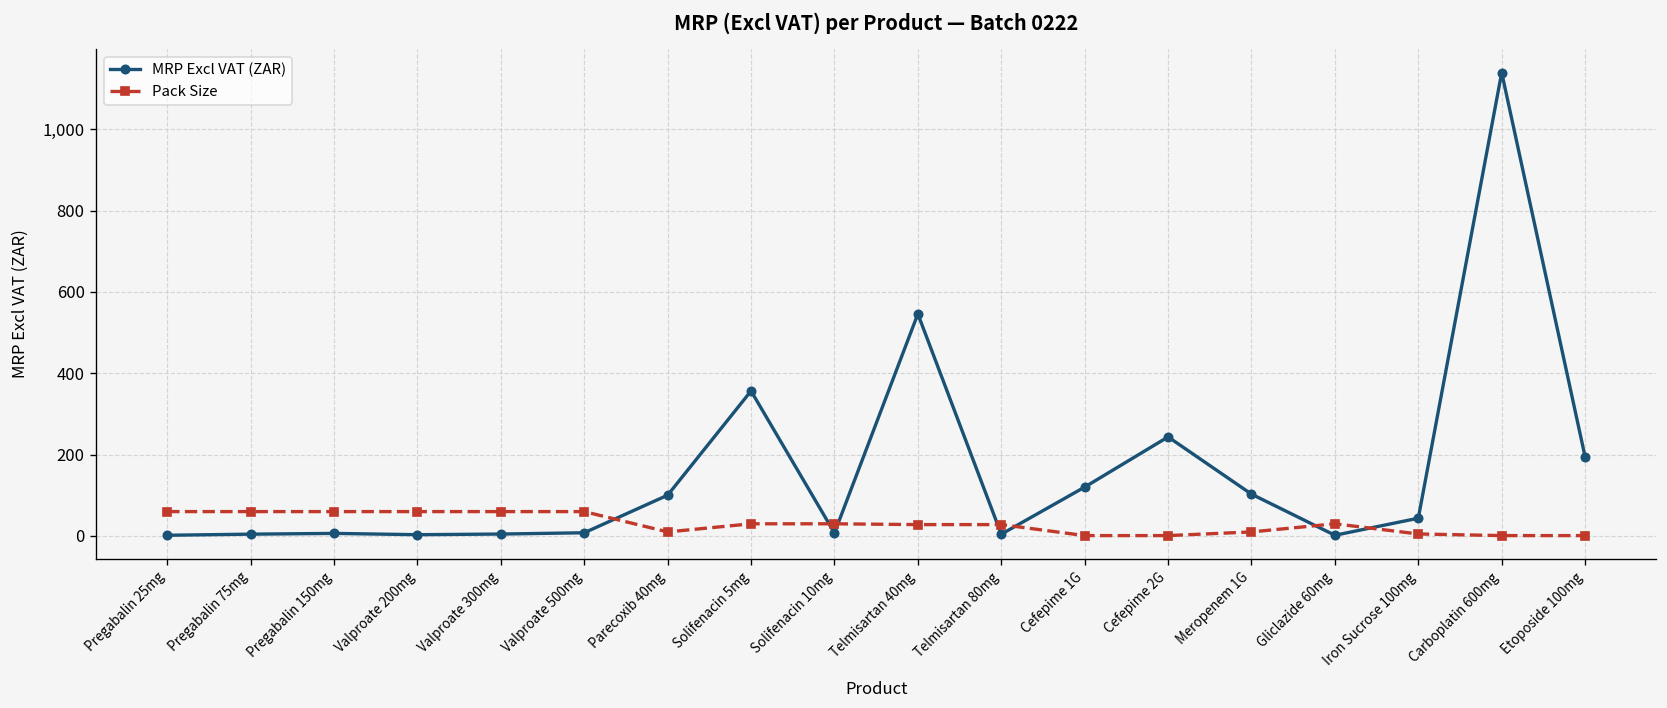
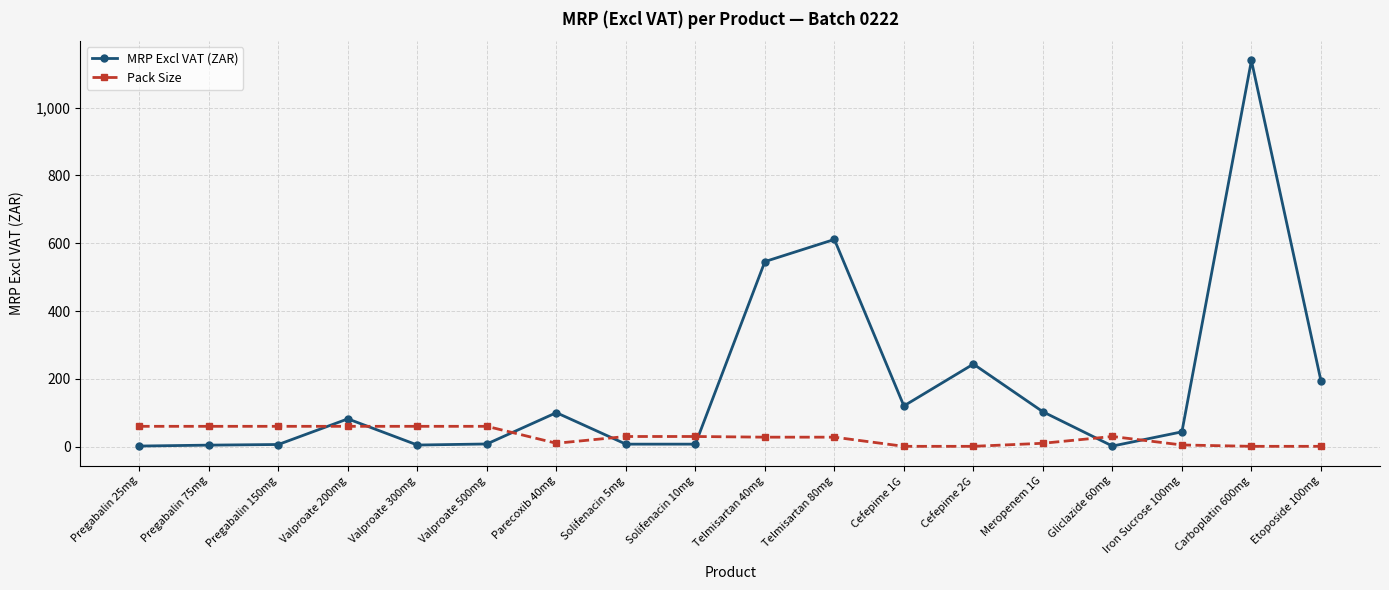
  {
    "MRP Excl VAT (ZAR)": {
      "Pregabalin 25mg": "0",
      "Pregabalin 75mg": "0",
      "Pregabalin 150mg": "10",
-     "Valproate 200mg": "0",
+     "Valproate 200mg": "80",
      "Valproate 300mg": "0",
      "Valproate 500mg": "10",
      "Parecoxib 40mg": "100",
-     "Solifenacin 5mg": "360",
+     "Solifenacin 5mg": "10",
      "Solifenacin 10mg": "10",
      "Telmisartan 40mg": "550",
-     "Telmisartan 80mg": "0",
+     "Telmisartan 80mg": "610",
      "Cefepime 1G": "120",
      "Cefepime 2G": "240",
      "Meropenem 1G": "100",
      "Gliclazide 60mg": "0",
      "Iron Sucrose 100mg": "40",
      "Carboplatin 600mg": "1,140",
      "Etoposide 100mg": "190"
    },
    "Pack Size": {
      "Pregabalin 25mg": "60",
      "Pregabalin 75mg": "60",
      "Pregabalin 150mg": "60",
      "Valproate 200mg": "60",
      "Valproate 300mg": "60",
      "Valproate 500mg": "60",
      "Parecoxib 40mg": "10",
      "Solifenacin 5mg": "30",
      "Solifenacin 10mg": "30",
      "Telmisartan 40mg": "30",
      "Telmisartan 80mg": "30",
      "Cefepime 1G": "0",
      "Cefepime 2G": "0",
      "Meropenem 1G": "10",
      "Gliclazide 60mg": "30",
      "Iron Sucrose 100mg": "10",
      "Carboplatin 600mg": "0",
      "Etoposide 100mg": "0"
    }
  }
